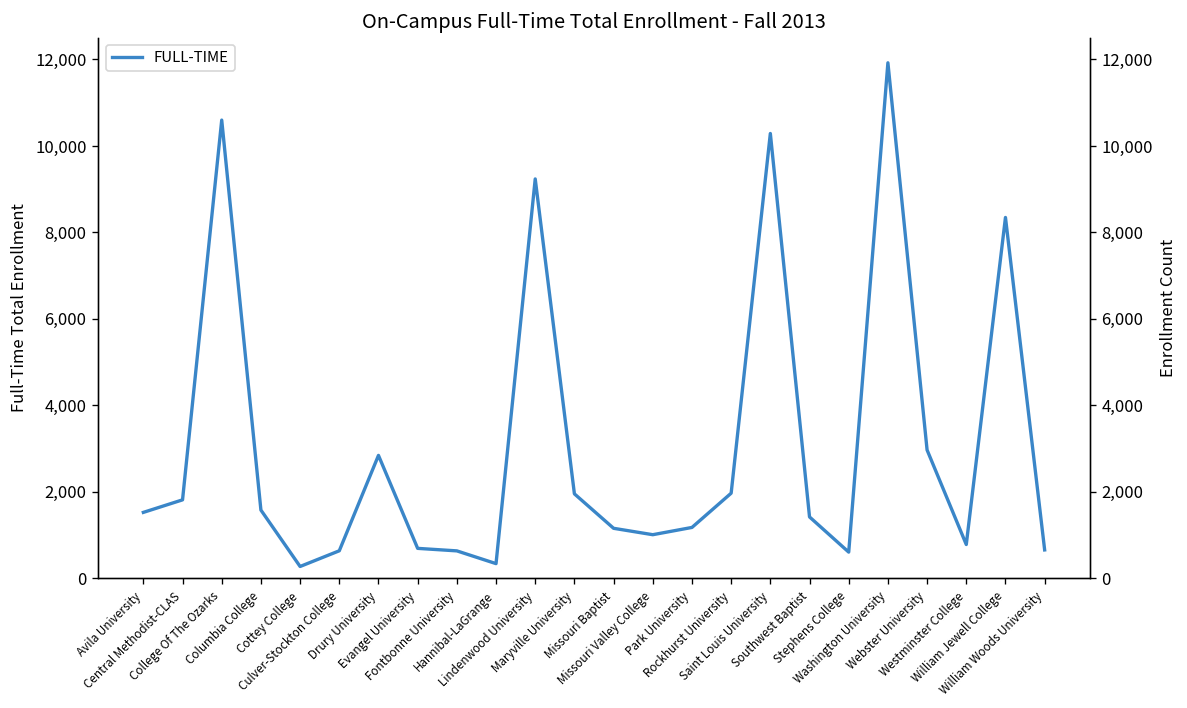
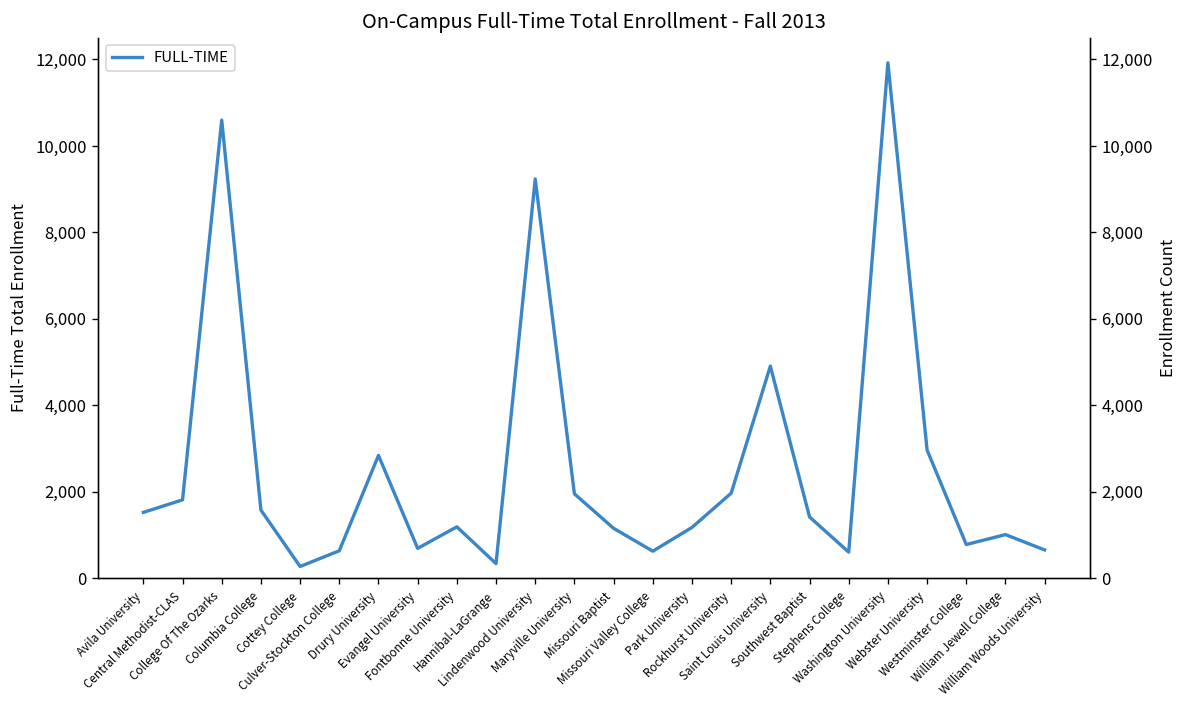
  {
    "Avila University": "1,500",
    "Central Methodist-CLAS": "1,800",
    "College Of The Ozarks": "10,600",
    "Columbia College": "1,600",
    "Cottey College": "300",
    "Culver-Stockton College": "600",
    "Drury University": "2,800",
    "Evangel University": "700",
-   "Fontbonne University": "600",
+   "Fontbonne University": "1,200",
    "Hannibal-LaGrange": "300",
    "Lindenwood University": "9,200",
    "Maryville University": "2,000",
    "Missouri Baptist": "1,200",
-   "Missouri Valley College": "1,000",
+   "Missouri Valley College": "600",
    "Park University": "1,200",
    "Rockhurst University": "2,000",
-   "Saint Louis University": "10,300",
+   "Saint Louis University": "4,900",
    "Southwest Baptist": "1,400",
    "Stephens College": "600",
    "Washington University": "11,900",
    "Webster University": "3,000",
    "Westminster College": "800",
-   "William Jewell College": "8,300",
+   "William Jewell College": "1,000",
    "William Woods University": "700"
  }
